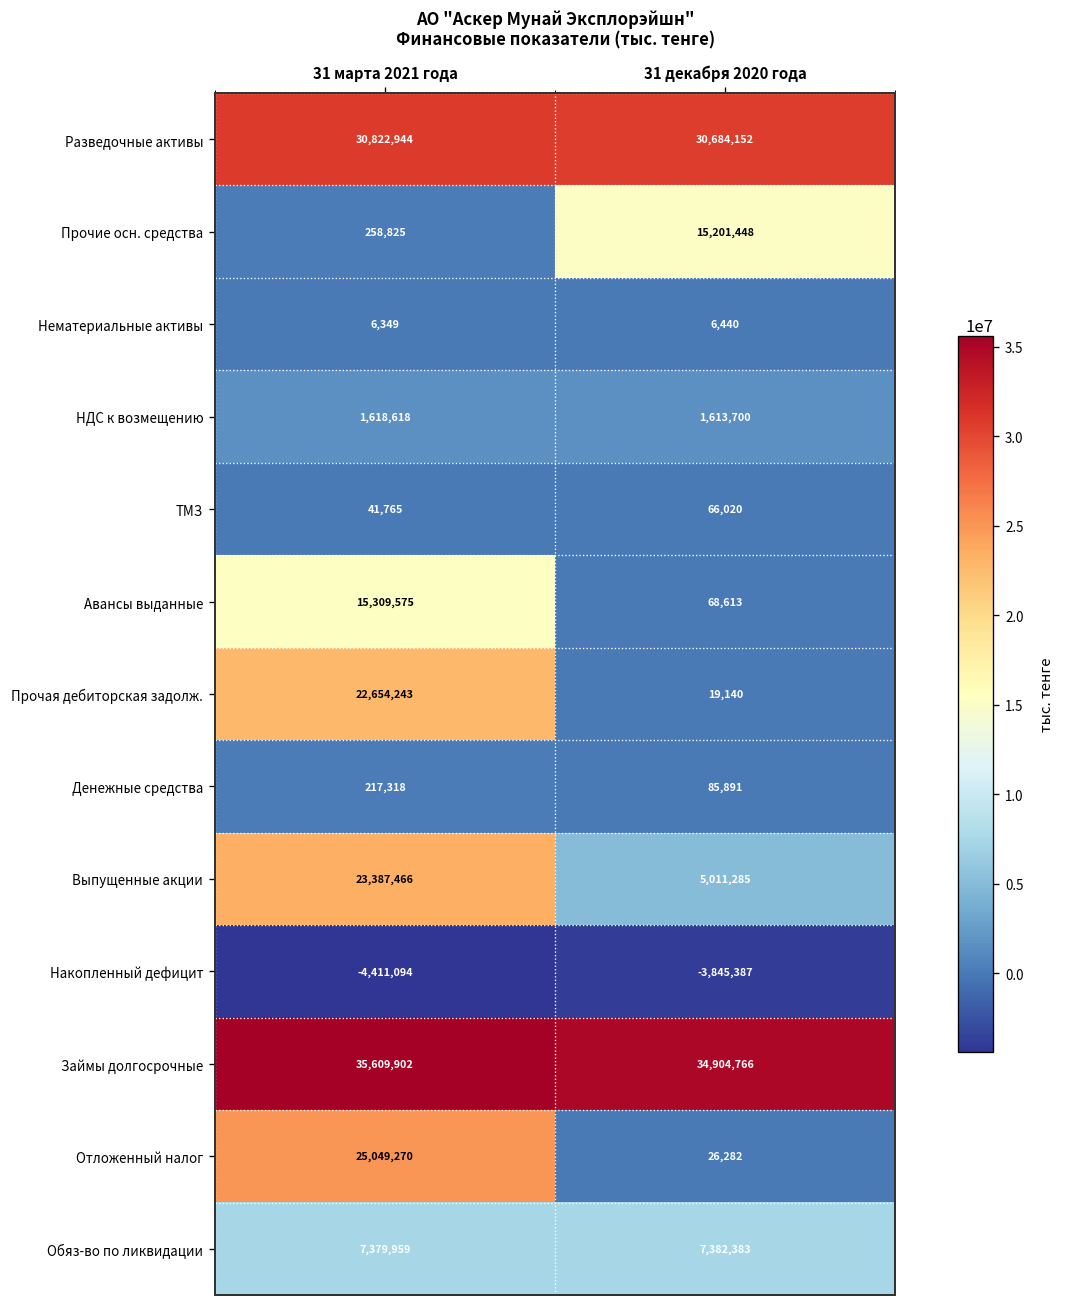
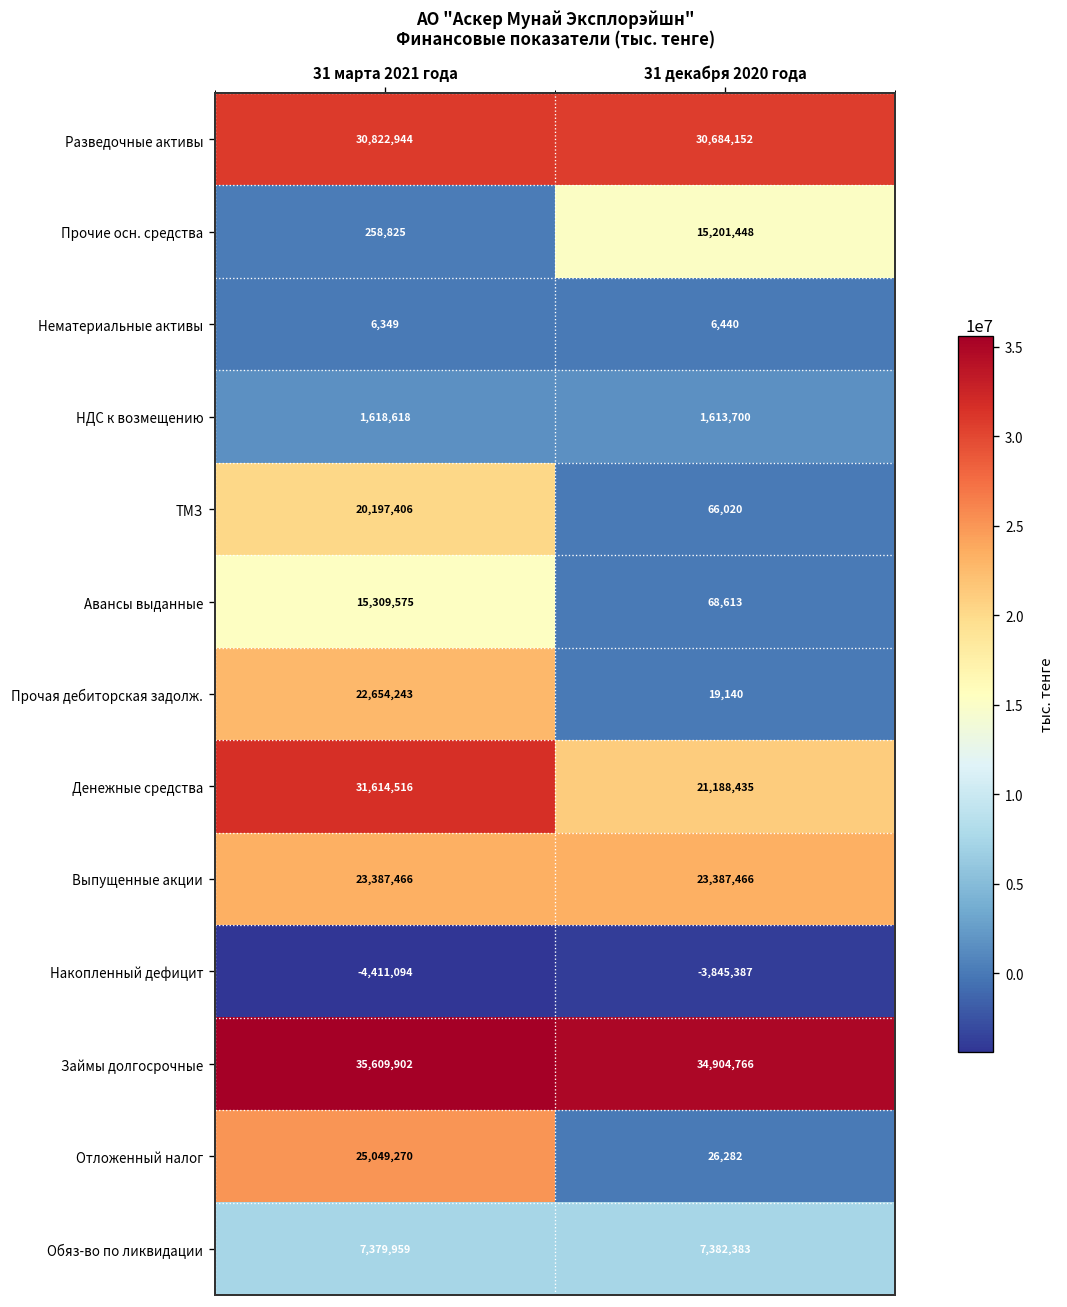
  {
    "Разведочные активы": {
      "31 марта 2021 года": "30,822,944",
      "31 декабря 2020 года": "30,684,152"
    },
    "Прочие осн. средства": {
      "31 марта 2021 года": "258,825",
      "31 декабря 2020 года": "15,201,448"
    },
    "Нематериальные активы": {
      "31 марта 2021 года": "6,349",
      "31 декабря 2020 года": "6,440"
    },
    "НДС к возмещению": {
      "31 марта 2021 года": "1,618,618",
      "31 декабря 2020 года": "1,613,700"
    },
    "ТМЗ": {
-     "31 марта 2021 года": "41,765",
+     "31 марта 2021 года": "20,197,406",
      "31 декабря 2020 года": "66,020"
    },
    "Авансы выданные": {
      "31 марта 2021 года": "15,309,575",
      "31 декабря 2020 года": "68,613"
    },
    "Прочая дебиторская задолж.": {
      "31 марта 2021 года": "22,654,243",
      "31 декабря 2020 года": "19,140"
    },
    "Денежные средства": {
-     "31 марта 2021 года": "217,318",
-     "31 декабря 2020 года": "85,891"
+     "31 марта 2021 года": "31,614,516",
+     "31 декабря 2020 года": "21,188,435"
    },
    "Выпущенные акции": {
      "31 марта 2021 года": "23,387,466",
-     "31 декабря 2020 года": "5,011,285"
+     "31 декабря 2020 года": "23,387,466"
    },
    "Накопленный дефицит": {
      "31 марта 2021 года": "-4,411,094",
      "31 декабря 2020 года": "-3,845,387"
    },
    "Займы долгосрочные": {
      "31 марта 2021 года": "35,609,902",
      "31 декабря 2020 года": "34,904,766"
    },
    "Отложенный налог": {
      "31 марта 2021 года": "25,049,270",
      "31 декабря 2020 года": "26,282"
    },
    "Обяз-во по ликвидации": {
      "31 марта 2021 года": "7,379,959",
      "31 декабря 2020 года": "7,382,383"
    }
  }
